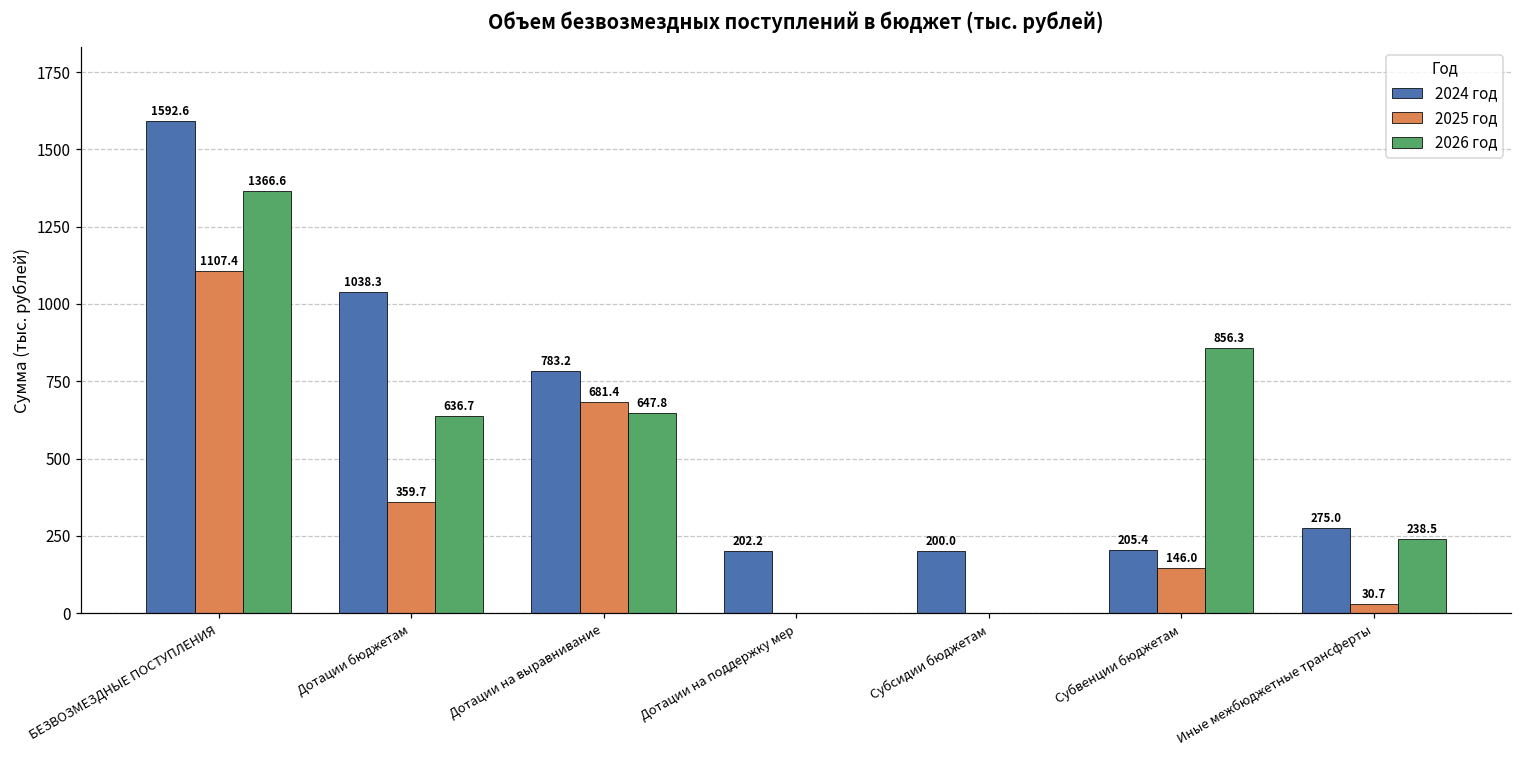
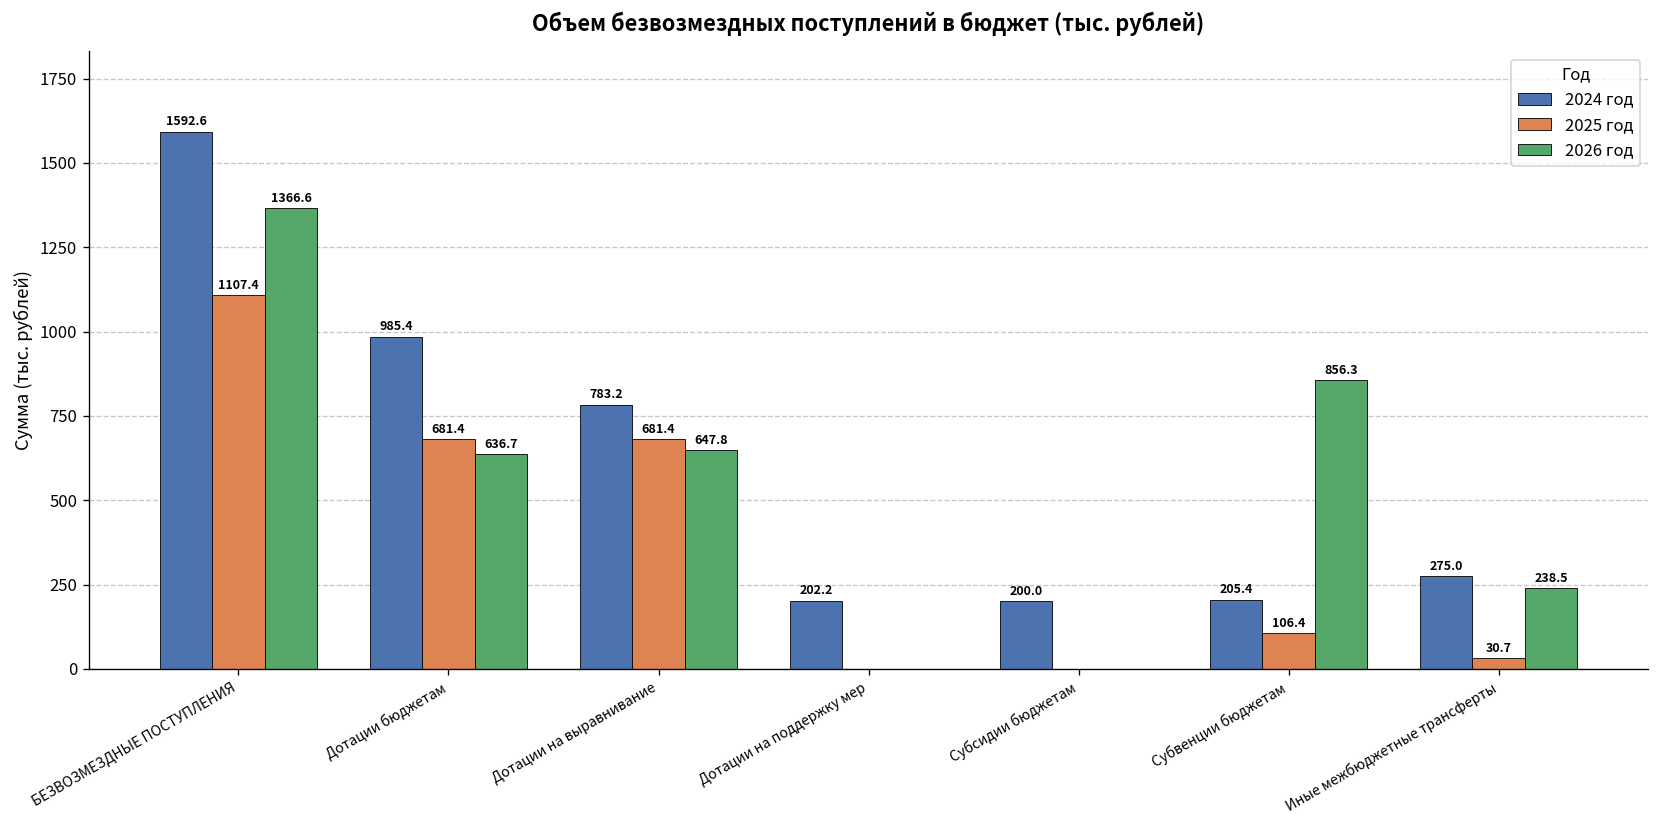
  {
    "2024 год": {
      "БЕЗВОЗМЕЗДНЫЕ ПОСТУПЛЕНИЯ": 1592.6,
-     "Дотации бюджетам": 1038.3,
+     "Дотации бюджетам": 985.4,
      "Дотации на выравнивание": 783.2,
      "Дотации на поддержку мер": 202.2,
      "Субсидии бюджетам": 200.0,
      "Субвенции бюджетам": 205.4,
      "Иные межбюджетные трансферты": 275.0
    },
    "2025 год": {
      "БЕЗВОЗМЕЗДНЫЕ ПОСТУПЛЕНИЯ": 1107.4,
-     "Дотации бюджетам": 359.7,
+     "Дотации бюджетам": 681.4,
      "Дотации на выравнивание": 681.4,
-     "Субвенции бюджетам": 146.0,
+     "Субвенции бюджетам": 106.4,
      "Иные межбюджетные трансферты": 30.7
    },
    "2026 год": {
      "БЕЗВОЗМЕЗДНЫЕ ПОСТУПЛЕНИЯ": 1366.6,
      "Дотации бюджетам": 636.7,
      "Дотации на выравнивание": 647.8,
      "Субвенции бюджетам": 856.3,
      "Иные межбюджетные трансферты": 238.5
    }
  }
